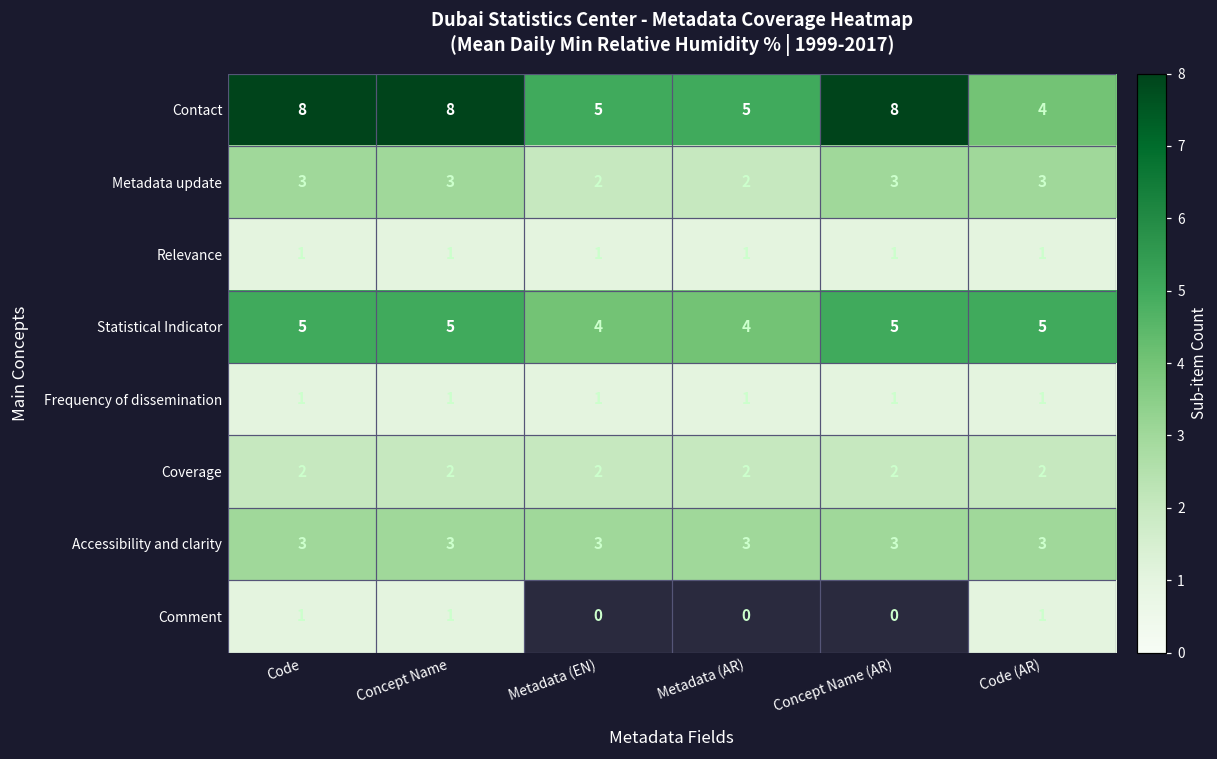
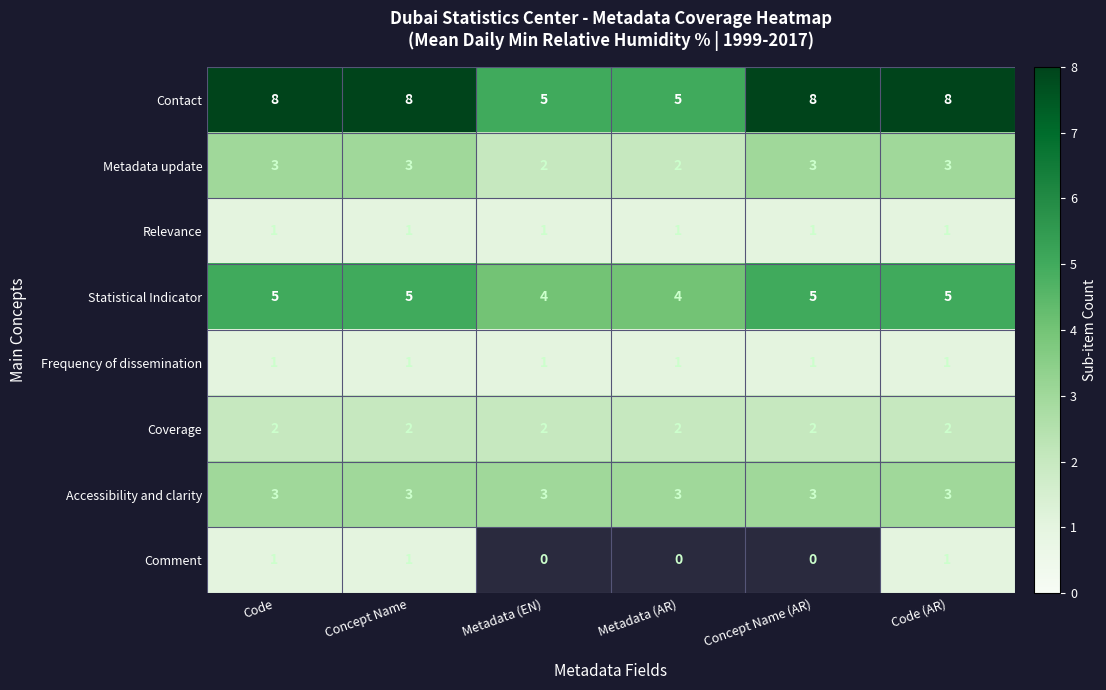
  {
    "Contact": {
      "Code": 8,
      "Concept Name": 8,
      "Metadata (EN)": 5,
      "Metadata (AR)": 5,
      "Concept Name (AR)": 8,
-     "Code (AR)": 4
+     "Code (AR)": 8
    },
    "Metadata update": {
      "Code": 3,
      "Concept Name": 3,
      "Concept Name (AR)": 3,
      "Code (AR)": 3
    },
    "Statistical Indicator": {
      "Code": 5,
      "Concept Name": 5,
      "Metadata (EN)": 4,
      "Metadata (AR)": 4,
      "Concept Name (AR)": 5,
      "Code (AR)": 5
    },
    "Accessibility and clarity": {
      "Code": 3,
      "Concept Name": 3,
      "Metadata (EN)": 3,
      "Metadata (AR)": 3,
      "Concept Name (AR)": 3,
      "Code (AR)": 3
    }
  }
